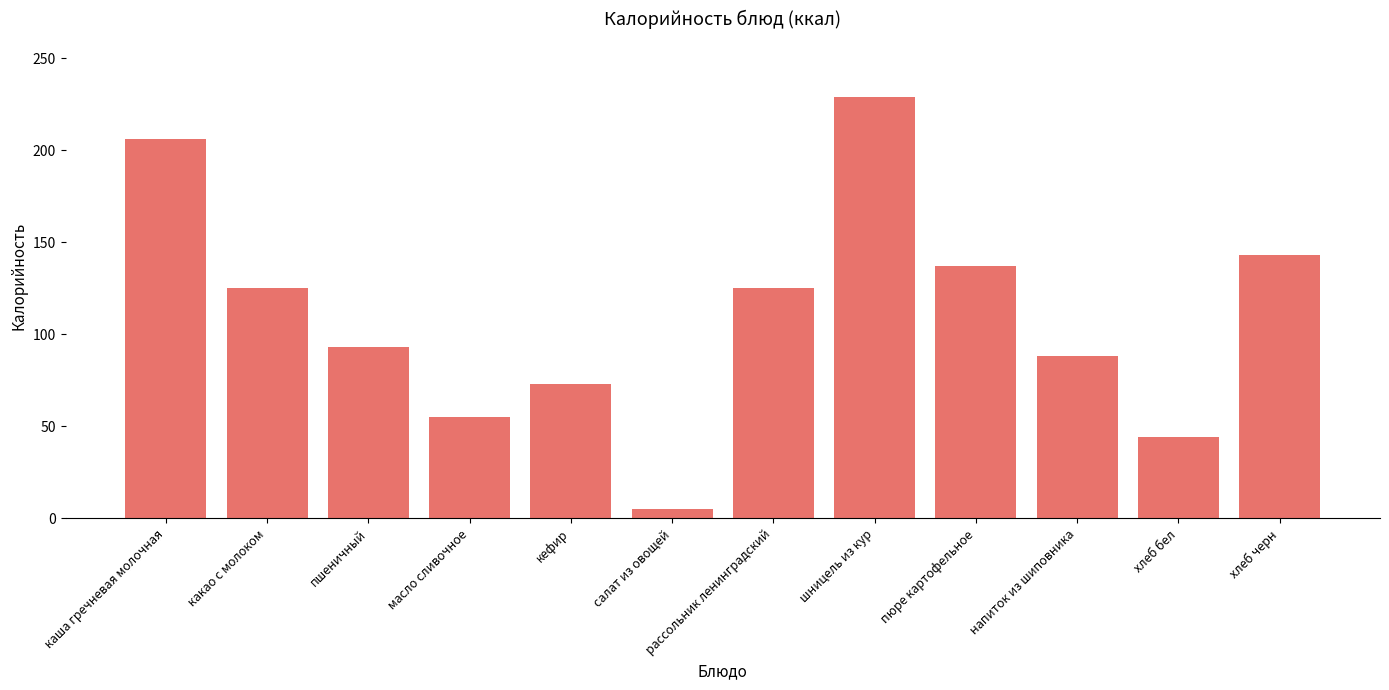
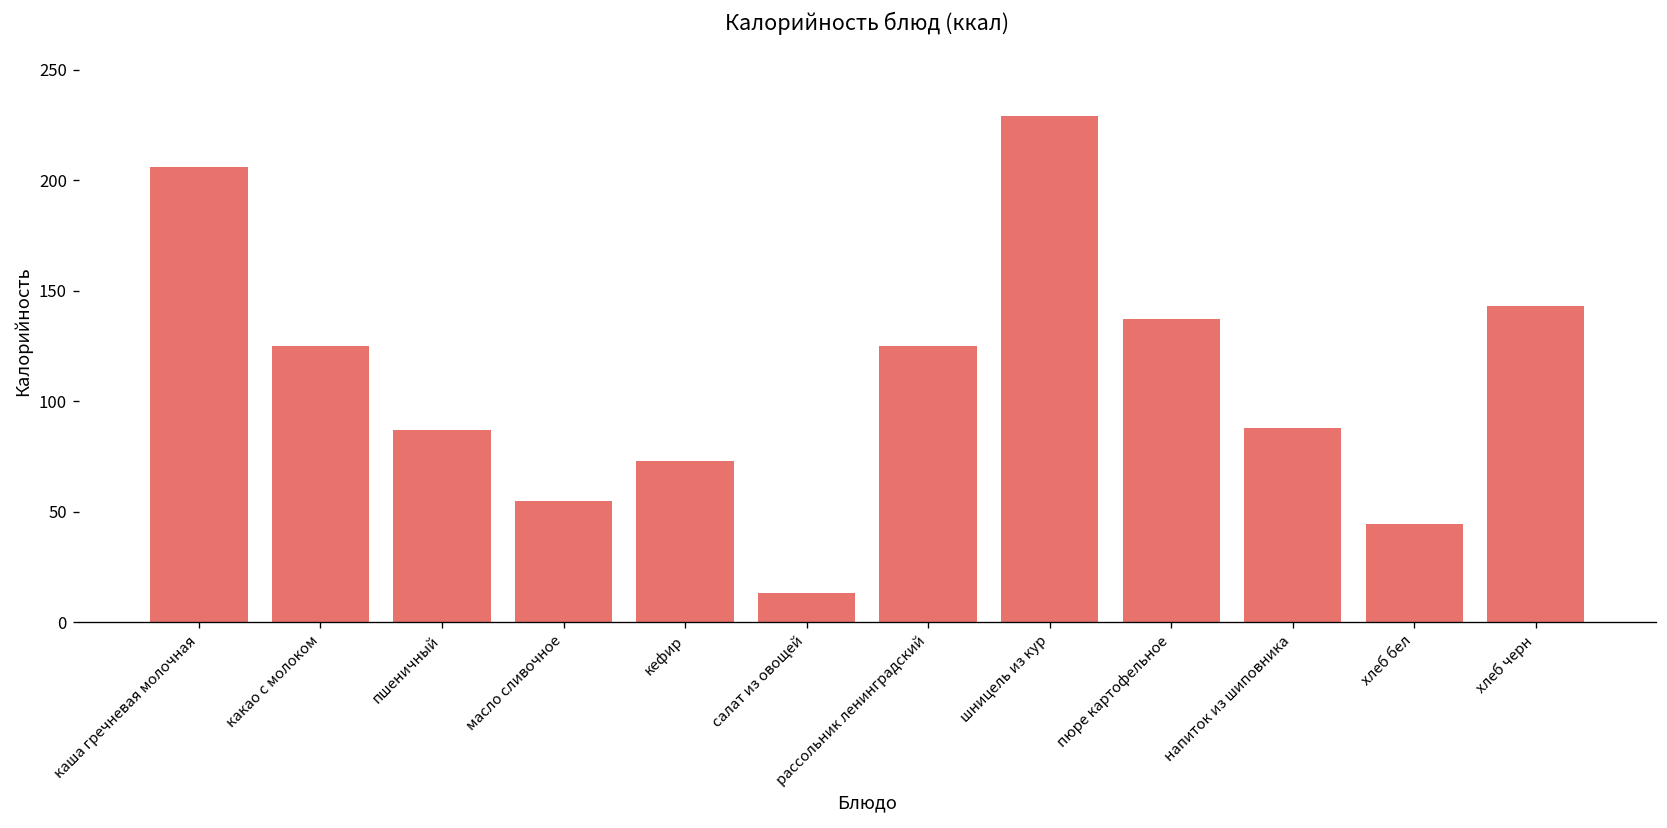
  {
    "каша гречневая молочная": 206,
    "какао с молоком": 125,
-   "пшеничный": 93,
+   "пшеничный": 87,
    "масло сливочное": 55,
    "кефир": 73,
-   "салат из овощей": 5,
+   "салат из овощей": 13,
    "рассольник ленинградский": 125,
    "шницель из кур": 229,
    "пюре картофельное": 137,
    "напиток из шиповника": 88,
    "хлеб бел": 45,
    "хлеб черн": 143
  }
